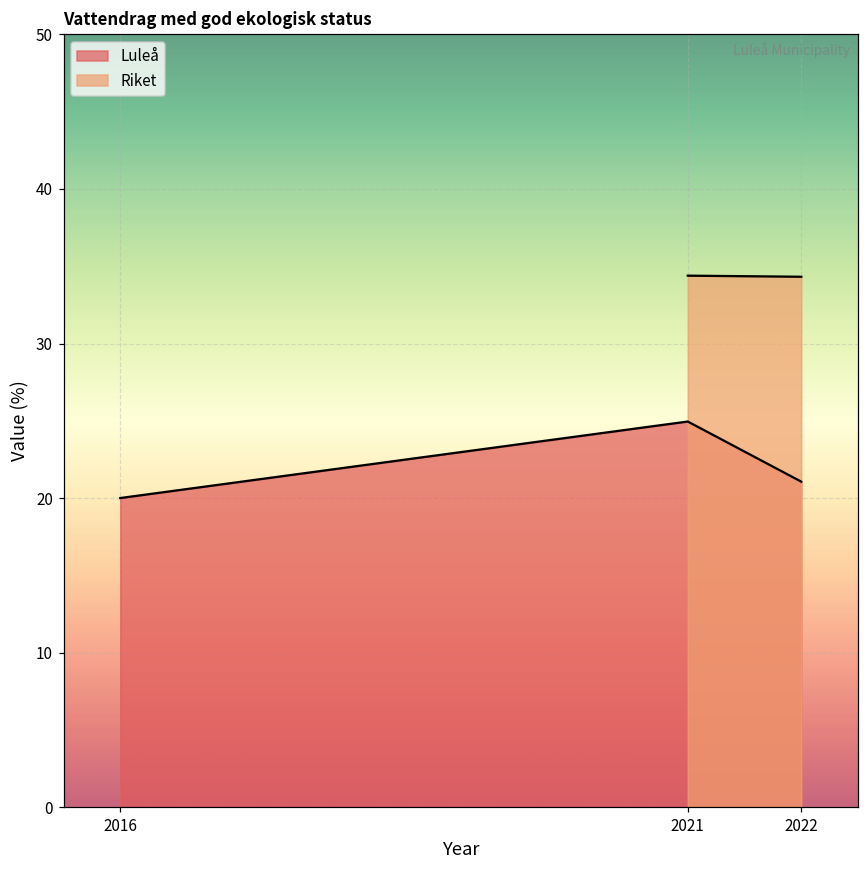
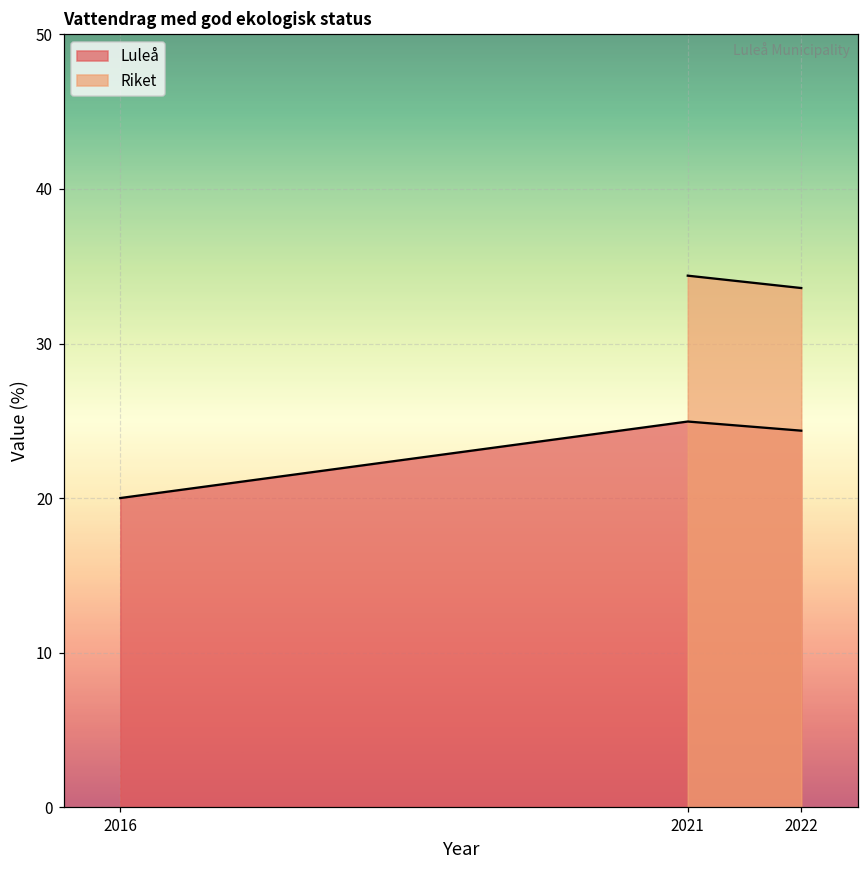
  {
    "Luleå": {
      "2016": 20.0,
      "2021": 25.0,
-     "2022": 21.1
+     "2022": 24.4
    },
    "Riket": {
      "2021": 34.4,
-     "2022": 34.3
+     "2022": 33.6
    }
  }
